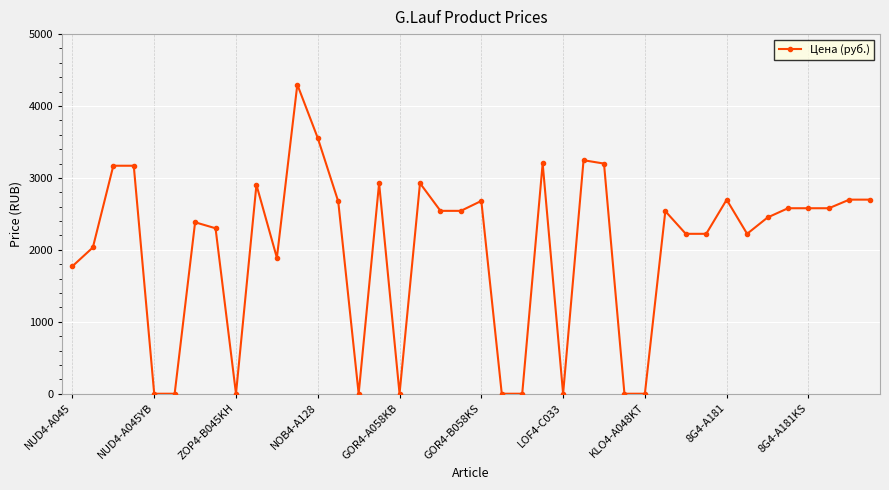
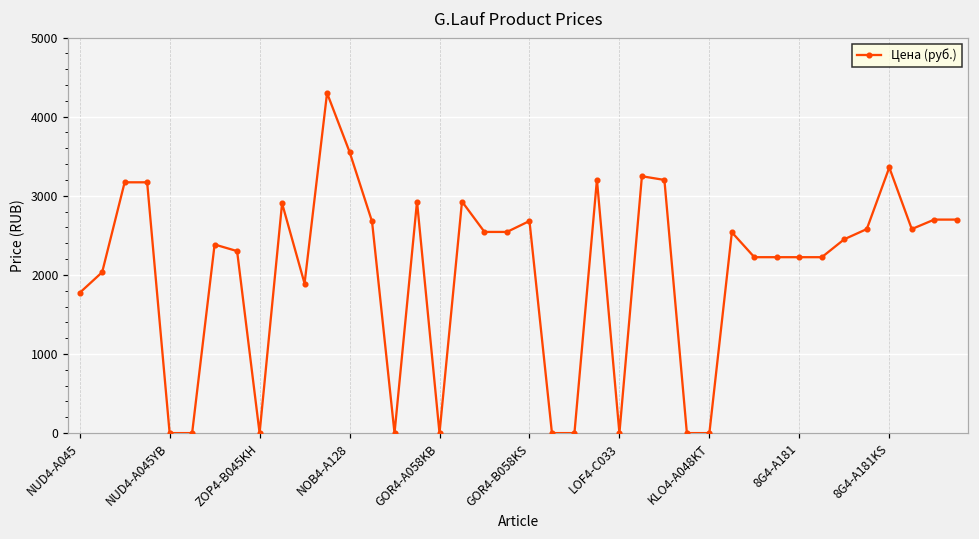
  {
    "NUD4-A045": 1800,
    "NUD4-A045YB": 0,
    "ZOP4-B045KH": 0,
    "NOB4-A128": 3600,
    "GOR4-A058KB": 0,
    "GOR4-B058KS": 2700,
    "LOF4-C033": 0,
    "KLO4-A048KT": 0,
-   "8G4-A181": 2700,
-   "8G4-A181KS": 2600
+   "8G4-A181": 2200,
+   "8G4-A181KS": 3400
  }
